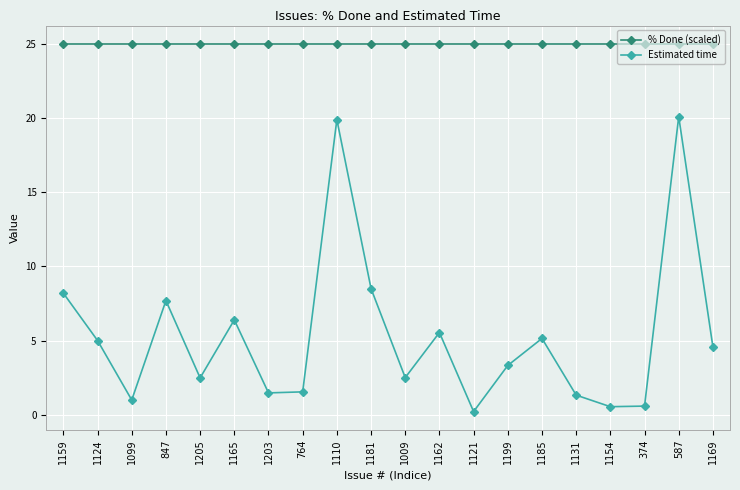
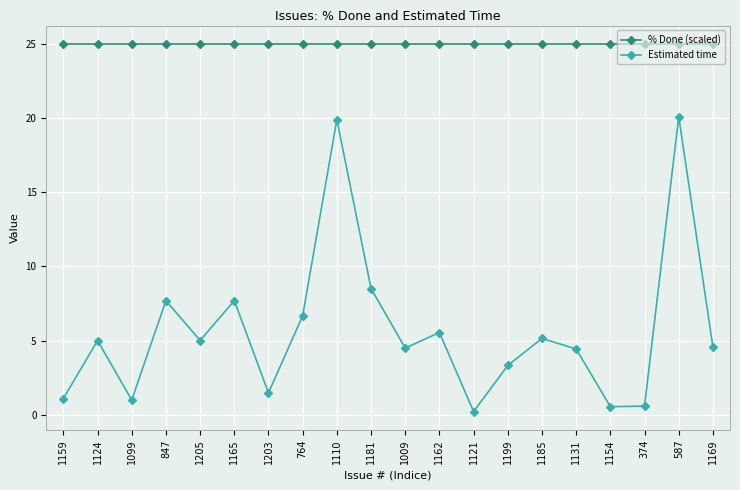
  {
    "% Done (scaled)": {
      "1159": 25.0,
      "1124": 25.0,
      "1099": 25.0,
      "847": 25.0,
      "1205": 25.0,
      "1165": 25.0,
      "1203": 25.0,
      "764": 25.0,
      "1110": 25.0,
      "1181": 25.0,
      "1009": 25.0,
      "1162": 25.0,
      "1121": 25.0,
      "1199": 25.0,
      "1185": 25.0,
      "1131": 25.0,
      "1154": 25.0
    },
    "Estimated time": {
-     "1159": 8.2,
+     "1159": 1.1,
      "1124": 5.0,
      "1099": 1.0,
      "847": 7.7,
-     "1205": 2.5,
-     "1165": 6.4,
+     "1205": 5.0,
+     "1165": 7.7,
      "1203": 1.5,
-     "764": 1.6,
+     "764": 6.7,
      "1110": 19.9,
      "1181": 8.5,
-     "1009": 2.5,
+     "1009": 4.5,
      "1162": 5.6,
      "1121": 0.2,
      "1199": 3.3,
      "1185": 5.2,
-     "1131": 1.3,
+     "1131": 4.4,
      "1154": 0.6,
      "374": 0.6,
      "587": 20.1,
      "1169": 4.6
    }
  }
